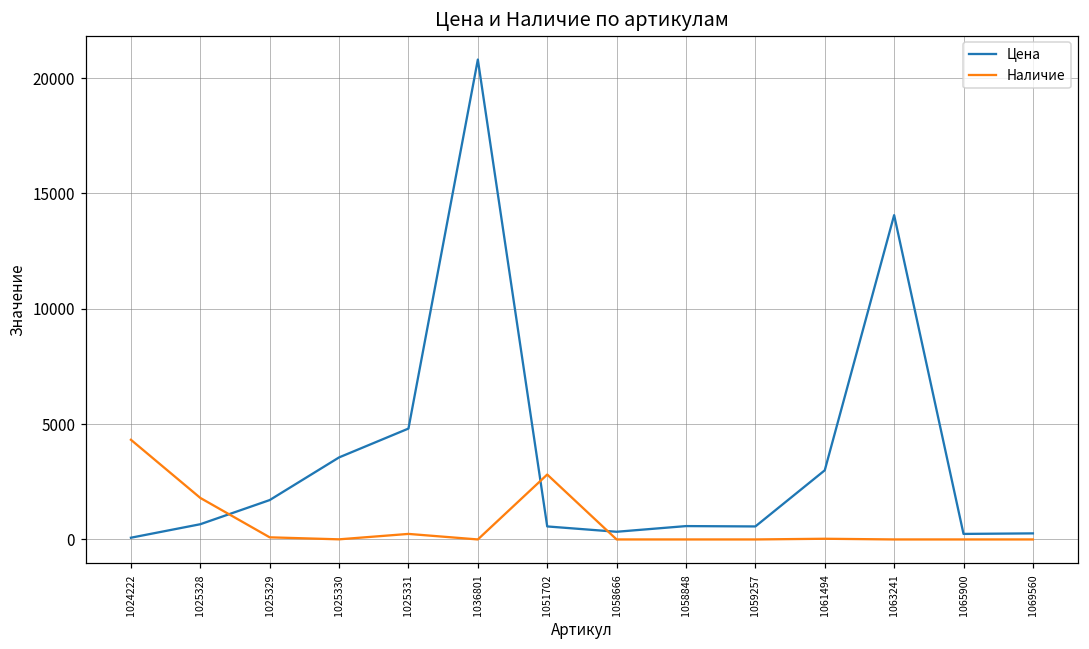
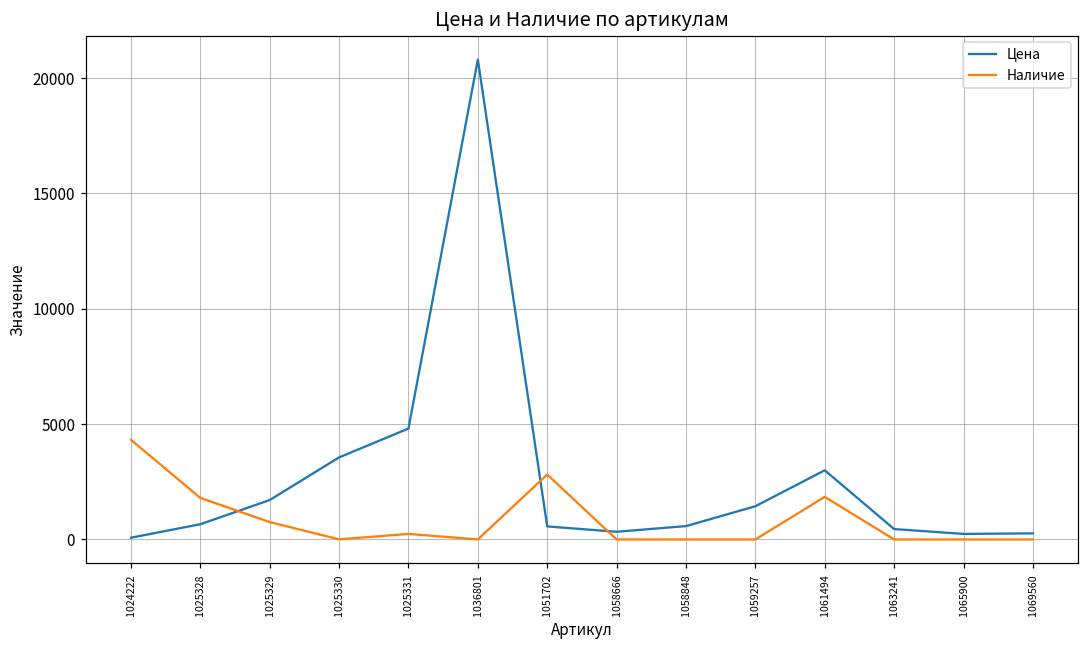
  {
    "Цена": {
      "1024222": 100,
      "1025328": 700,
      "1025329": 1700,
      "1025330": 3600,
      "1025331": 4800,
      "1036801": 20800,
      "1051702": 600,
      "1058666": 300,
      "1058848": 600,
-     "1059257": 600,
+     "1059257": 1400,
      "1061494": 3000,
-     "1063241": 14100,
+     "1063241": 500,
      "1065900": 200,
      "1069560": 300
    },
    "Наличие": {
      "1024222": 4300,
      "1025328": 1800,
-     "1025329": 100,
+     "1025329": 800,
      "1025330": 0,
      "1025331": 200,
      "1036801": 0,
      "1051702": 2800,
      "1058666": 0,
      "1058848": 0,
      "1059257": 0,
-     "1061494": 0,
+     "1061494": 1800,
      "1063241": 0,
      "1065900": 0,
      "1069560": 0
    }
  }
